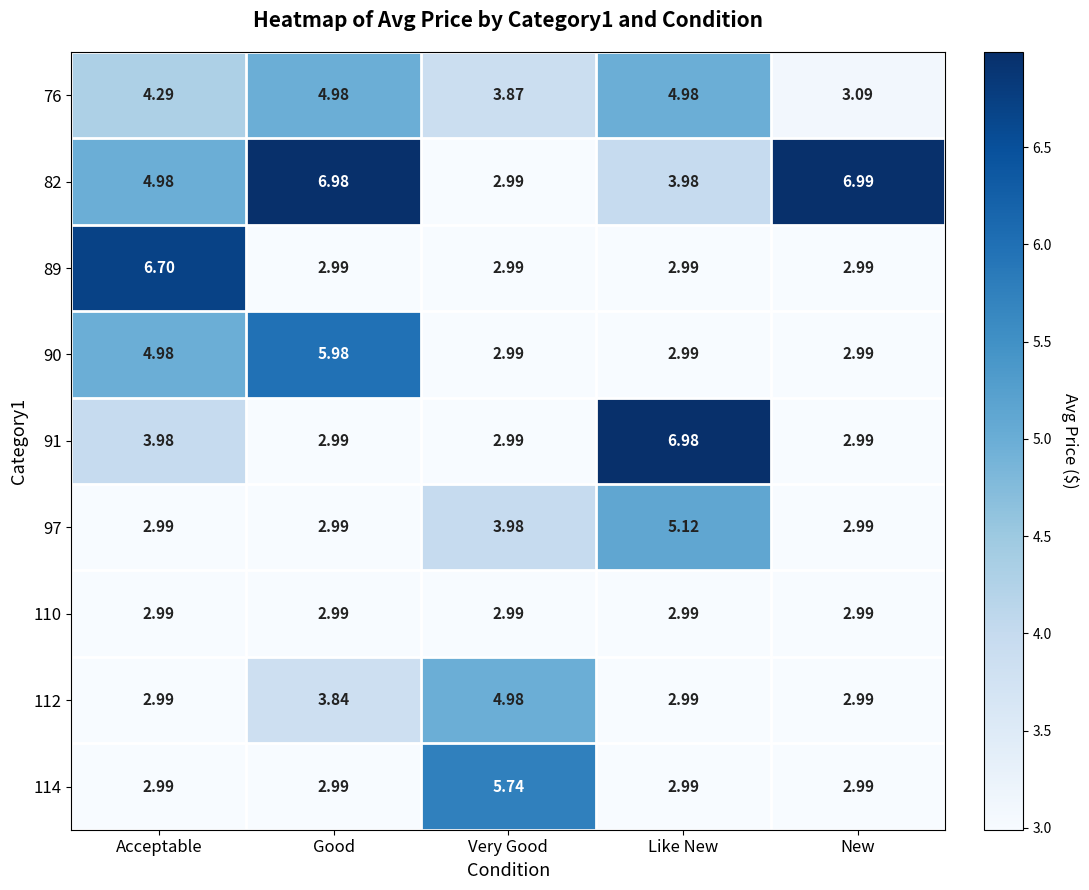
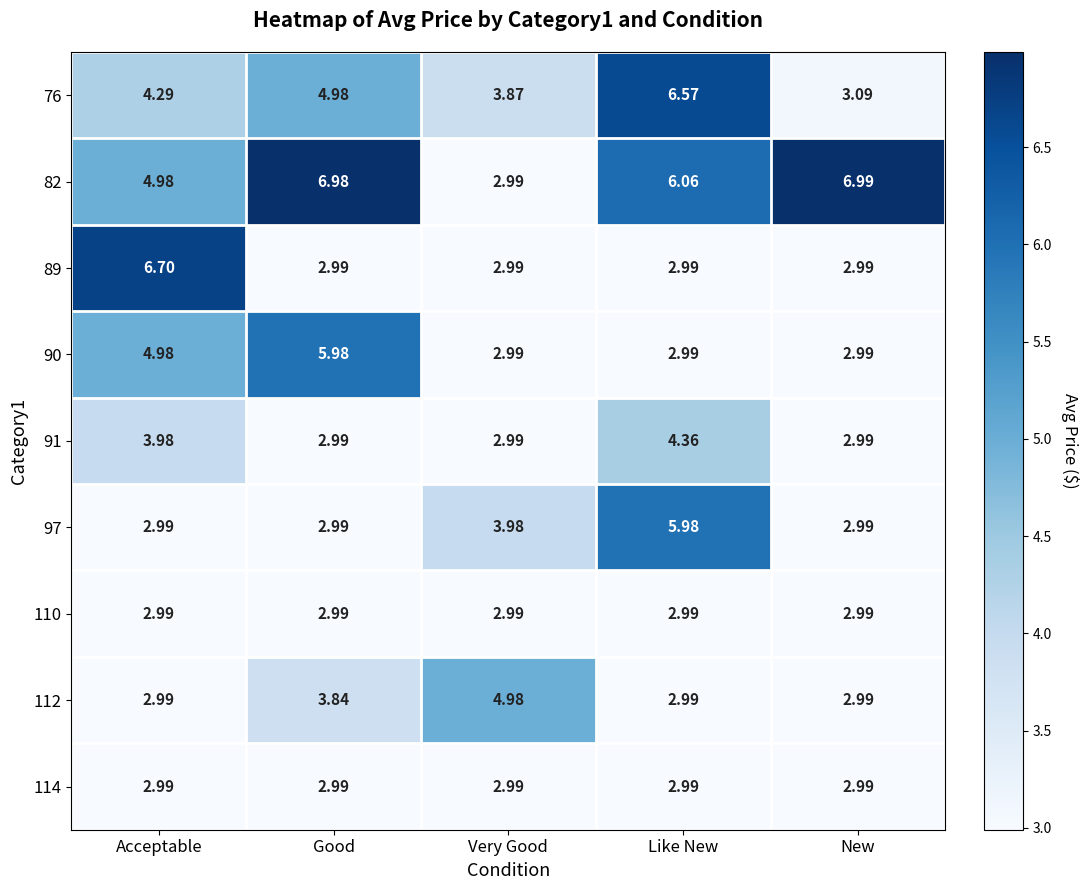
  {
    "76": {
      "Acceptable": 4.29,
      "Good": 4.98,
      "Very Good": 3.87,
-     "Like New": 4.98,
+     "Like New": 6.57,
      "New": 3.09
    },
    "82": {
      "Acceptable": 4.98,
      "Good": 6.98,
      "Very Good": 2.99,
-     "Like New": 3.98,
+     "Like New": 6.06,
      "New": 6.99
    },
    "89": {
      "Acceptable": 6.70,
      "Good": 2.99,
      "Very Good": 2.99,
      "Like New": 2.99,
      "New": 2.99
    },
    "90": {
      "Acceptable": 4.98,
      "Good": 5.98,
      "Very Good": 2.99,
      "Like New": 2.99,
      "New": 2.99
    },
    "91": {
      "Acceptable": 3.98,
      "Good": 2.99,
      "Very Good": 2.99,
-     "Like New": 6.98,
+     "Like New": 4.36,
      "New": 2.99
    },
    "97": {
      "Acceptable": 2.99,
      "Good": 2.99,
      "Very Good": 3.98,
-     "Like New": 5.12,
+     "Like New": 5.98,
      "New": 2.99
    },
    "110": {
      "Acceptable": 2.99,
      "Good": 2.99,
      "Very Good": 2.99,
      "Like New": 2.99,
      "New": 2.99
    },
    "112": {
      "Acceptable": 2.99,
      "Good": 3.84,
      "Very Good": 4.98,
      "Like New": 2.99,
      "New": 2.99
    },
    "114": {
      "Acceptable": 2.99,
      "Good": 2.99,
-     "Very Good": 5.74,
+     "Very Good": 2.99,
      "Like New": 2.99,
      "New": 2.99
    }
  }
